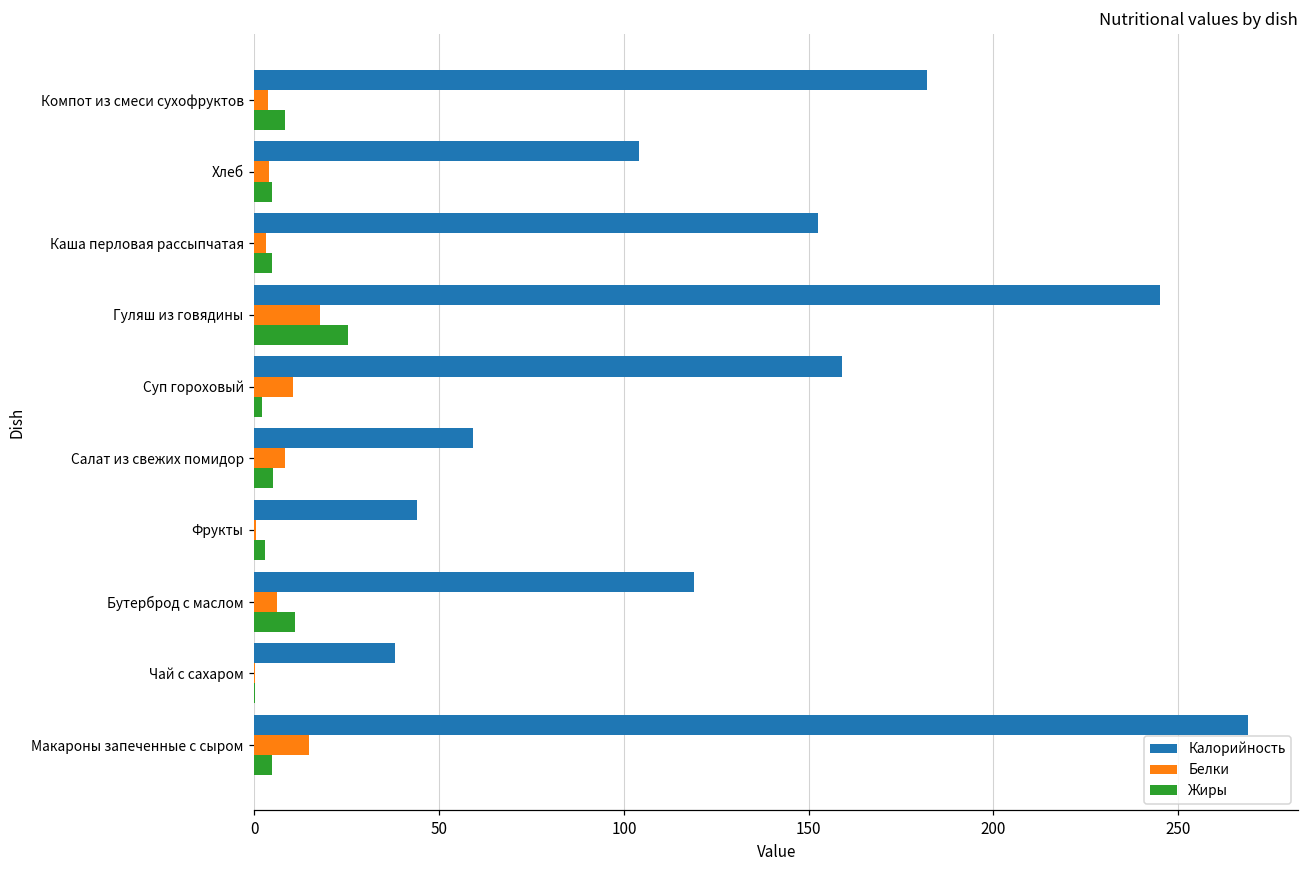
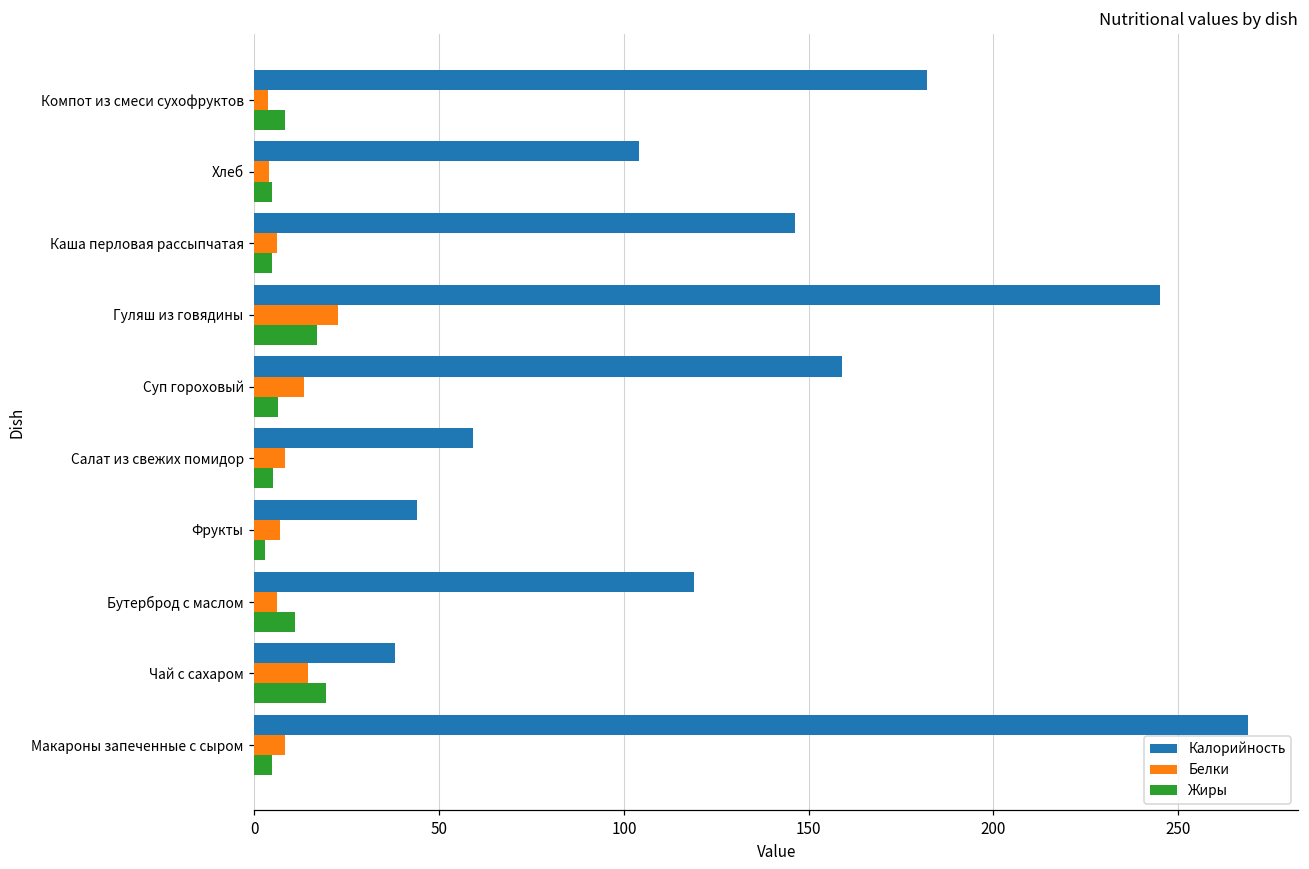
  {
    "Калорийность": {
      "Компот из смеси сухофруктов": 182,
      "Хлеб": 104,
-     "Каша перловая рассыпчатая": 153,
+     "Каша перловая рассыпчатая": 146,
      "Гуляш из говядины": 245,
      "Суп гороховый": 159,
      "Салат из свежих помидор": 59,
      "Фрукты": 44,
      "Бутерброд с маслом": 119,
      "Чай с сахаром": 38,
      "Макароны запеченные с сыром": 269
    },
    "Белки": {
      "Компот из смеси сухофруктов": 4,
      "Хлеб": 4,
-     "Каша перловая рассыпчатая": 3,
-     "Гуляш из говядины": 18,
-     "Суп гороховый": 11,
+     "Каша перловая рассыпчатая": 6,
+     "Гуляш из говядины": 23,
+     "Суп гороховый": 13,
      "Салат из свежих помидор": 8,
-     "Фрукты": 0,
+     "Фрукты": 7,
      "Бутерброд с маслом": 6,
-     "Чай с сахаром": 0,
-     "Макароны запеченные с сыром": 15
+     "Чай с сахаром": 14,
+     "Макароны запеченные с сыром": 8
    },
    "Жиры": {
      "Компот из смеси сухофруктов": 8,
      "Хлеб": 5,
      "Каша перловая рассыпчатая": 5,
-     "Гуляш из говядины": 25,
-     "Суп гороховый": 2,
+     "Гуляш из говядины": 17,
+     "Суп гороховый": 6,
      "Салат из свежих помидор": 5,
      "Фрукты": 3,
      "Бутерброд с маслом": 11,
-     "Чай с сахаром": 0,
+     "Чай с сахаром": 19,
      "Макароны запеченные с сыром": 5
    }
  }
